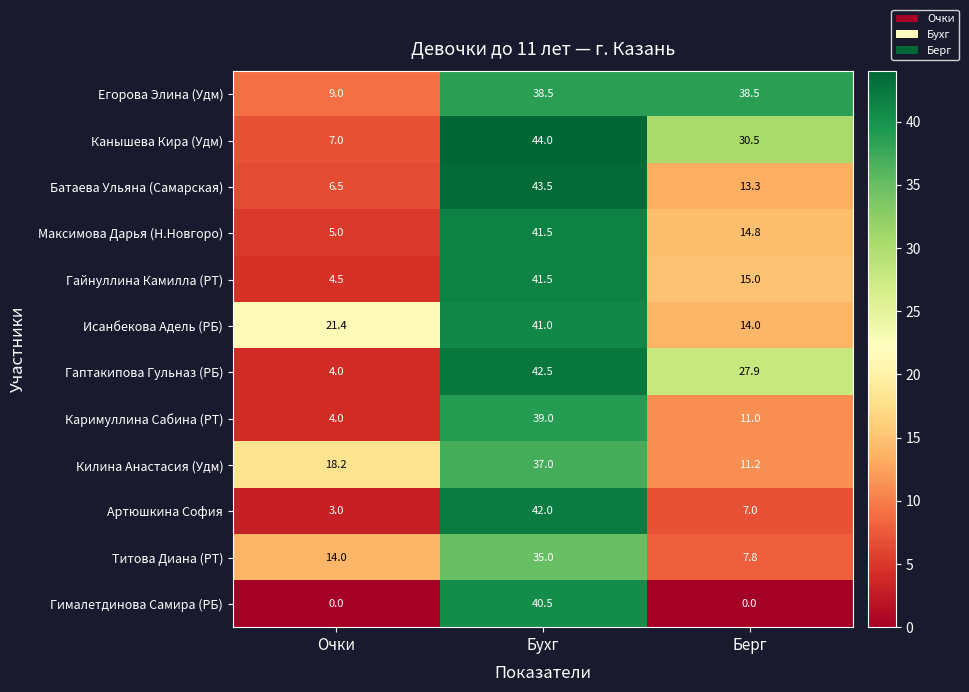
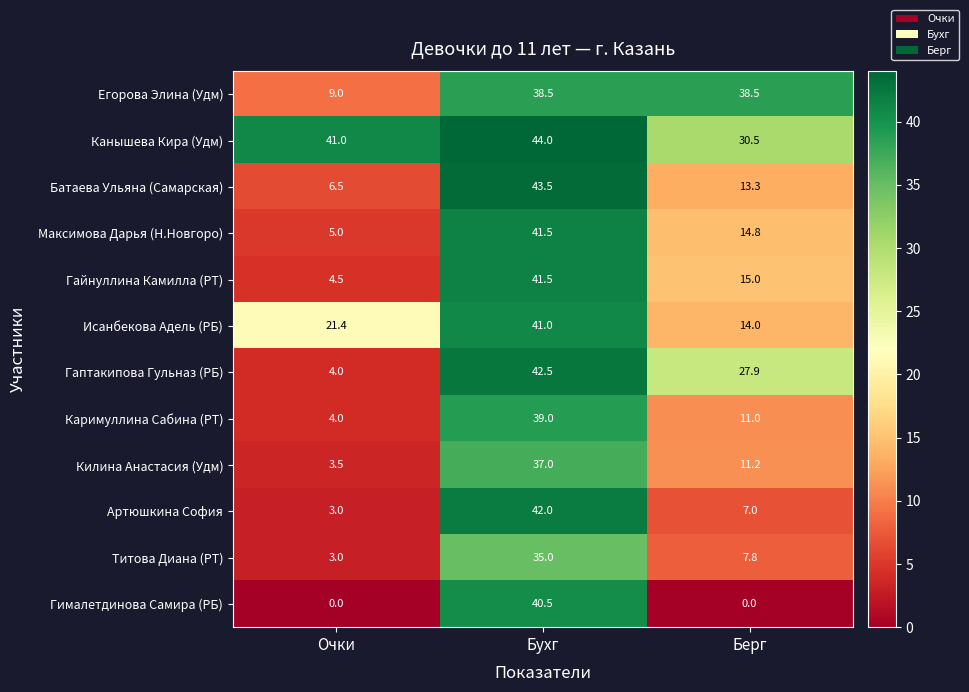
  {
    "Егорова Элина (Удм)": {
      "Очки": 9.0,
      "Бухг": 38.5,
      "Берг": 38.5
    },
    "Канышева Кира (Удм)": {
-     "Очки": 7.0,
+     "Очки": 41.0,
      "Бухг": 44.0,
      "Берг": 30.5
    },
    "Батаева Ульяна (Самарская)": {
      "Очки": 6.5,
      "Бухг": 43.5,
      "Берг": 13.3
    },
    "Максимова Дарья (Н.Новгоро)": {
      "Очки": 5.0,
      "Бухг": 41.5,
      "Берг": 14.8
    },
    "Гайнуллина Камилла (РТ)": {
      "Очки": 4.5,
      "Бухг": 41.5,
      "Берг": 15.0
    },
    "Исанбекова Адель (РБ)": {
      "Очки": 21.4,
      "Бухг": 41.0,
      "Берг": 14.0
    },
    "Гаптакипова Гульназ (РБ)": {
      "Очки": 4.0,
      "Бухг": 42.5,
      "Берг": 27.9
    },
    "Каримуллина Сабина (РТ)": {
      "Очки": 4.0,
      "Бухг": 39.0,
      "Берг": 11.0
    },
    "Килина Анастасия (Удм)": {
-     "Очки": 18.2,
+     "Очки": 3.5,
      "Бухг": 37.0,
      "Берг": 11.2
    },
    "Артюшкина София": {
      "Очки": 3.0,
      "Бухг": 42.0,
      "Берг": 7.0
    },
    "Титова Диана (РТ)": {
-     "Очки": 14.0,
+     "Очки": 3.0,
      "Бухг": 35.0,
      "Берг": 7.8
    },
    "Гималетдинова Самира (РБ)": {
      "Очки": 0.0,
      "Бухг": 40.5,
      "Берг": 0.0
    }
  }
